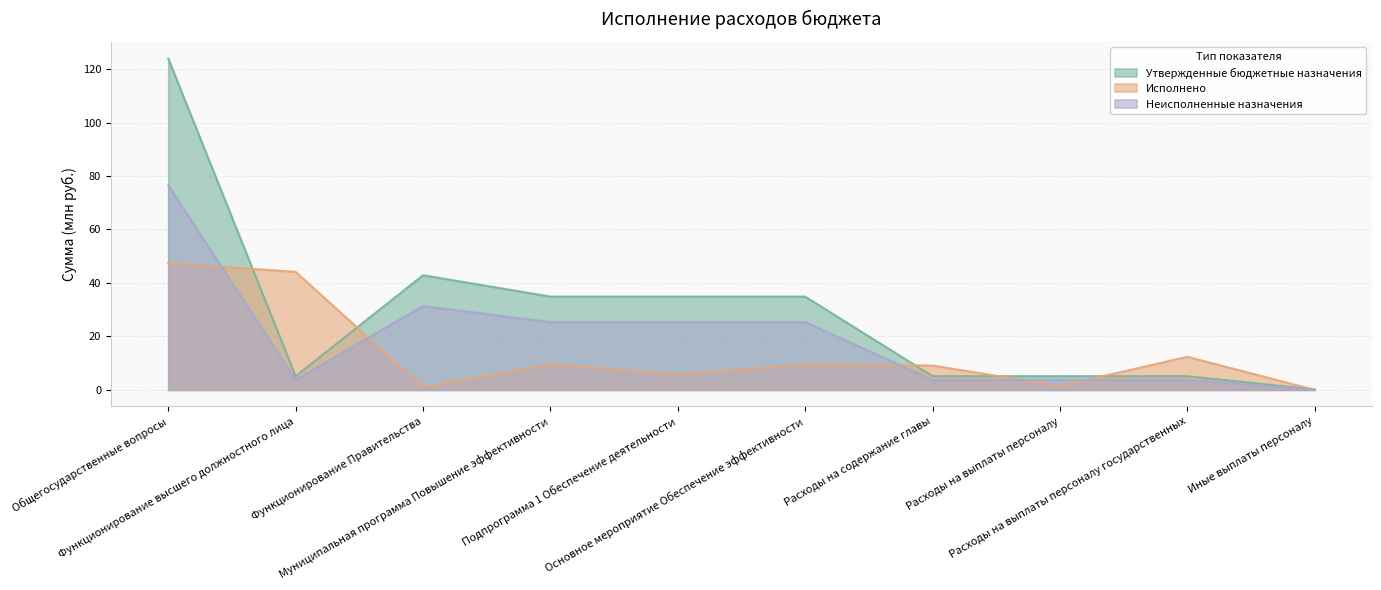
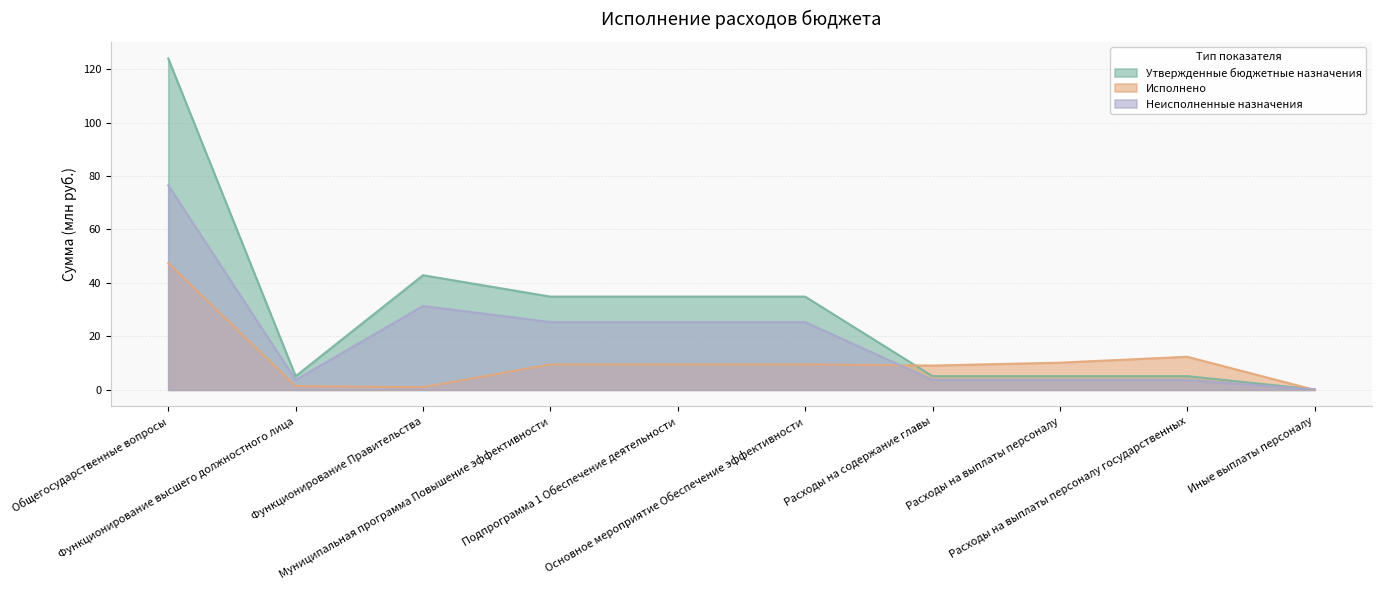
  {
    "Исполнено": {
      "Общегосударственные вопросы": 47,
-     "Функционирование высшего должностного лица": 44,
+     "Функционирование высшего должностного лица": 1,
      "Функционирование Правительства": 1,
      "Муниципальная программа Повышение эффективности": 10,
-     "Подпрограмма 1 Обеспечение деятельности": 6,
+     "Подпрограмма 1 Обеспечение деятельности": 10,
      "Основное мероприятие Обеспечение эффективности": 10,
      "Расходы на содержание главы": 9,
-     "Расходы на выплаты персоналу": 1,
+     "Расходы на выплаты персоналу": 10,
      "Расходы на выплаты персоналу государственных": 12
    }
  }
